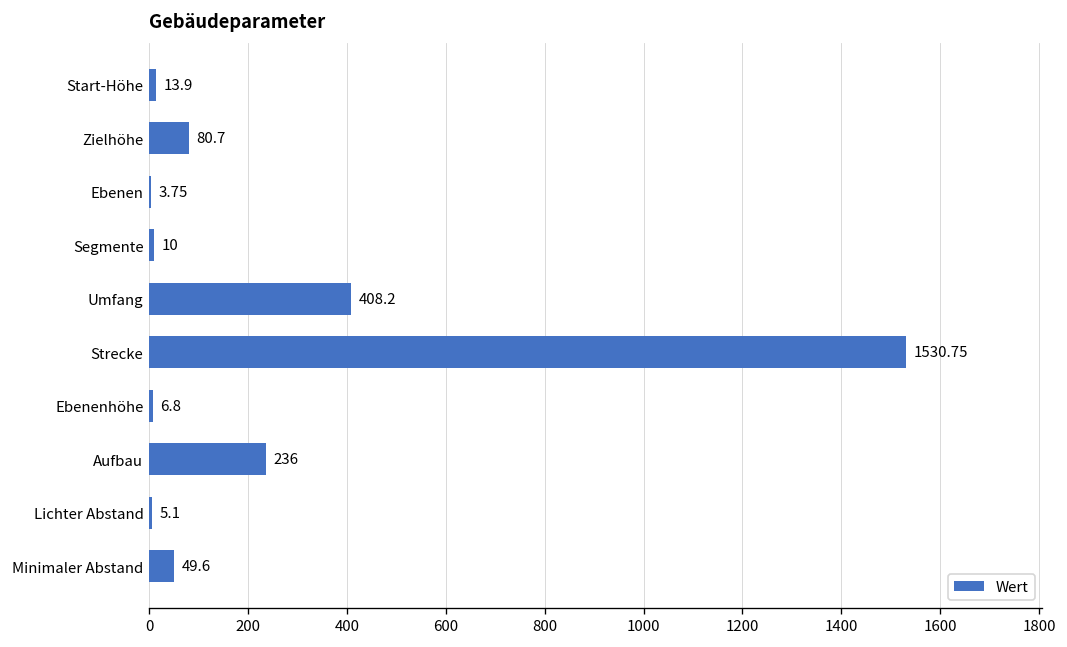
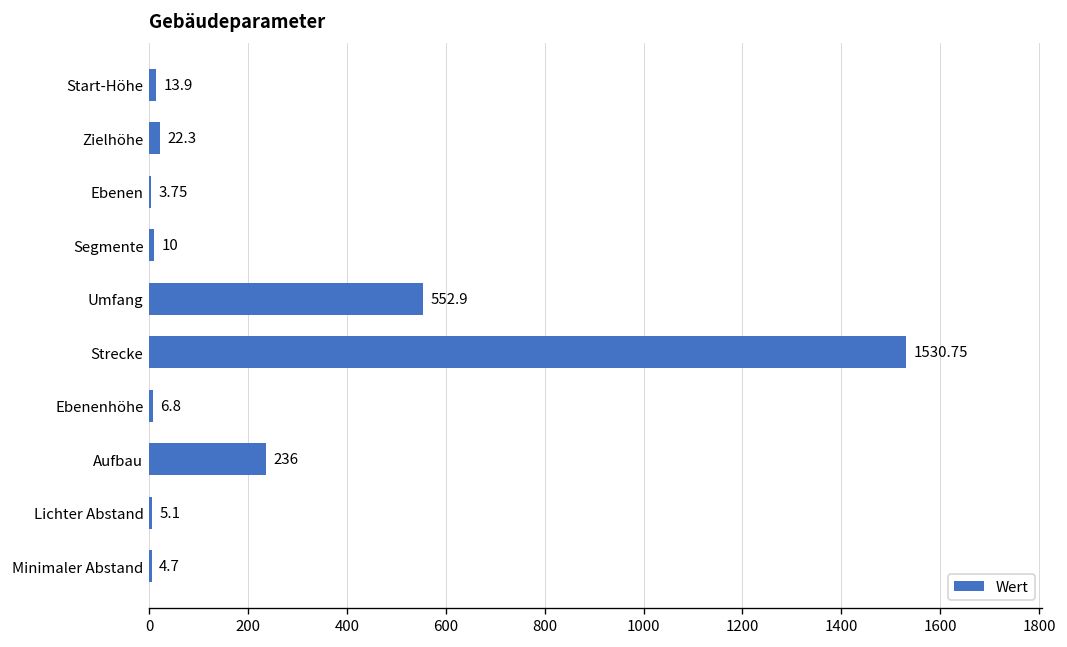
  {
    "Start-Höhe": 13.9,
-   "Zielhöhe": 80.7,
+   "Zielhöhe": 22.3,
    "Ebenen": 3.75,
    "Segmente": 10,
-   "Umfang": 408.2,
+   "Umfang": 552.9,
    "Strecke": 1530.75,
    "Ebenenhöhe": 6.8,
    "Aufbau": 236,
    "Lichter Abstand": 5.1,
-   "Minimaler Abstand": 49.6
+   "Minimaler Abstand": 4.7
  }
